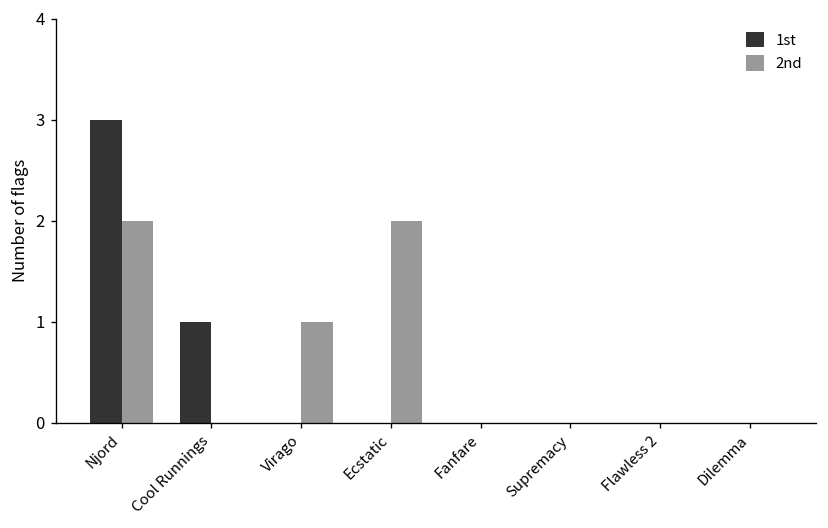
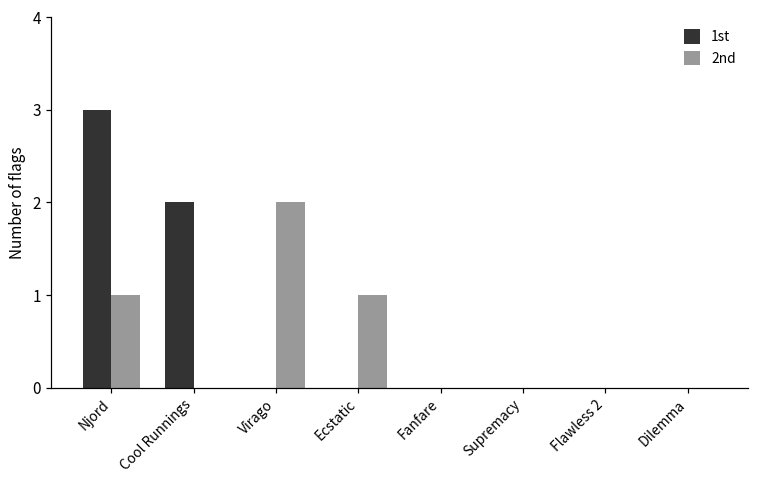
  {
    "1st": {
      "Njord": 3,
-     "Cool Runnings": 1,
+     "Cool Runnings": 2,
      "Virago": 0,
      "Ecstatic": 0,
      "Fanfare": 0,
      "Supremacy": 0,
      "Flawless 2": 0,
      "Dilemma": 0
    },
    "2nd": {
-     "Njord": 2,
+     "Njord": 1,
      "Cool Runnings": 0,
-     "Virago": 1,
-     "Ecstatic": 2,
+     "Virago": 2,
+     "Ecstatic": 1,
      "Fanfare": 0,
      "Supremacy": 0,
      "Flawless 2": 0,
      "Dilemma": 0
    }
  }
